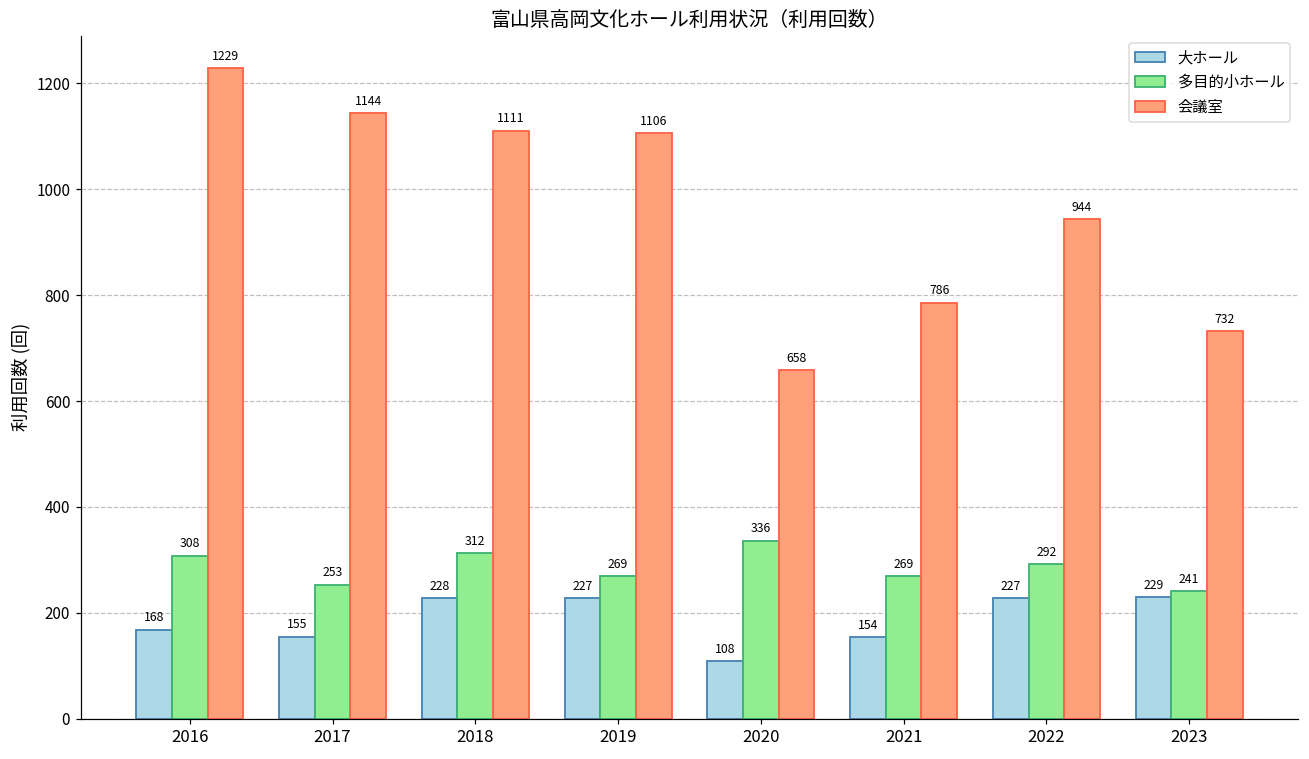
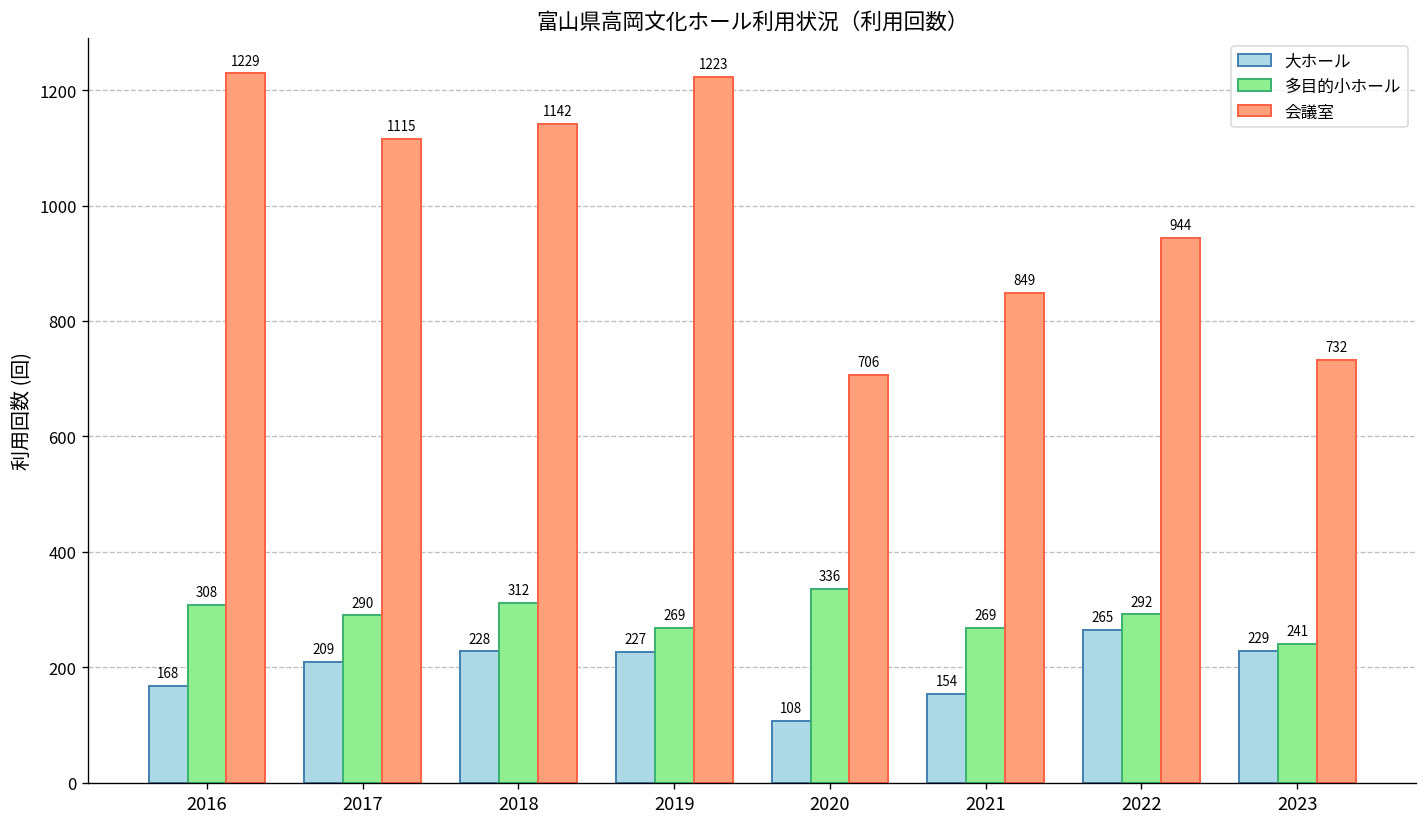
  {
    "大ホール": {
      "2016": 168,
-     "2017": 155,
+     "2017": 209,
      "2018": 228,
      "2019": 227,
      "2020": 108,
      "2021": 154,
-     "2022": 227,
+     "2022": 265,
      "2023": 229
    },
    "多目的小ホール": {
      "2016": 308,
-     "2017": 253,
+     "2017": 290,
      "2018": 312,
      "2019": 269,
      "2020": 336,
      "2021": 269,
      "2022": 292,
      "2023": 241
    },
    "会議室": {
      "2016": 1229,
-     "2017": 1144,
-     "2018": 1111,
-     "2019": 1106,
-     "2020": 658,
-     "2021": 786,
+     "2017": 1115,
+     "2018": 1142,
+     "2019": 1223,
+     "2020": 706,
+     "2021": 849,
      "2022": 944,
      "2023": 732
    }
  }
